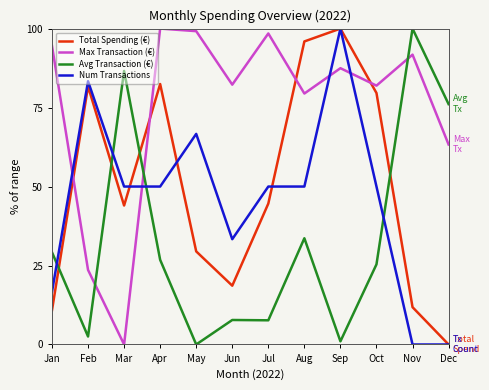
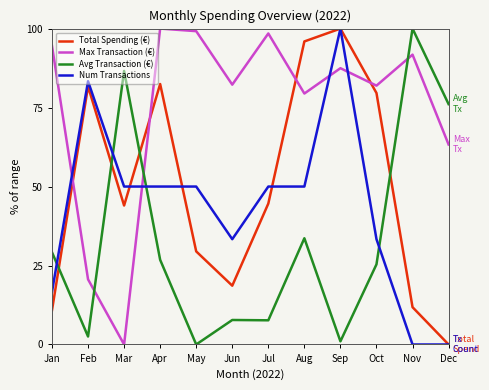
  {
    "Total Spending (€)": {
      "Jan": 11,
      "Feb": 82,
      "Mar": 44,
      "Apr": 82,
      "May": 29,
      "Jun": 19,
      "Jul": 45,
      "Aug": 96,
      "Oct": 80,
      "Nov": 12
    },
    "Max Transaction (€)": {
      "Jan": 95,
-     "Feb": 24,
+     "Feb": 21,
      "Mar": 0,
      "Apr": 100,
      "May": 99,
      "Jun": 82,
      "Jul": 98,
      "Aug": 79,
      "Sep": 87,
      "Oct": 82,
      "Nov": 92,
      "Dec": 63
    },
    "Avg Transaction (€)": {
      "Jan": 29,
      "Feb": 3,
      "Apr": 27,
      "May": 0,
      "Jun": 8,
      "Jul": 8,
      "Aug": 34,
      "Sep": 1,
      "Oct": 25,
      "Nov": 100,
      "Dec": 76
    },
    "Num Transactions": {
      "Jan": 17,
      "Mar": 50,
      "Apr": 50,
-     "May": 67,
+     "May": 50,
      "Jun": 33,
      "Jul": 50,
      "Aug": 50,
-     "Oct": 50,
+     "Oct": 33,
      "Nov": 0
    }
  }
